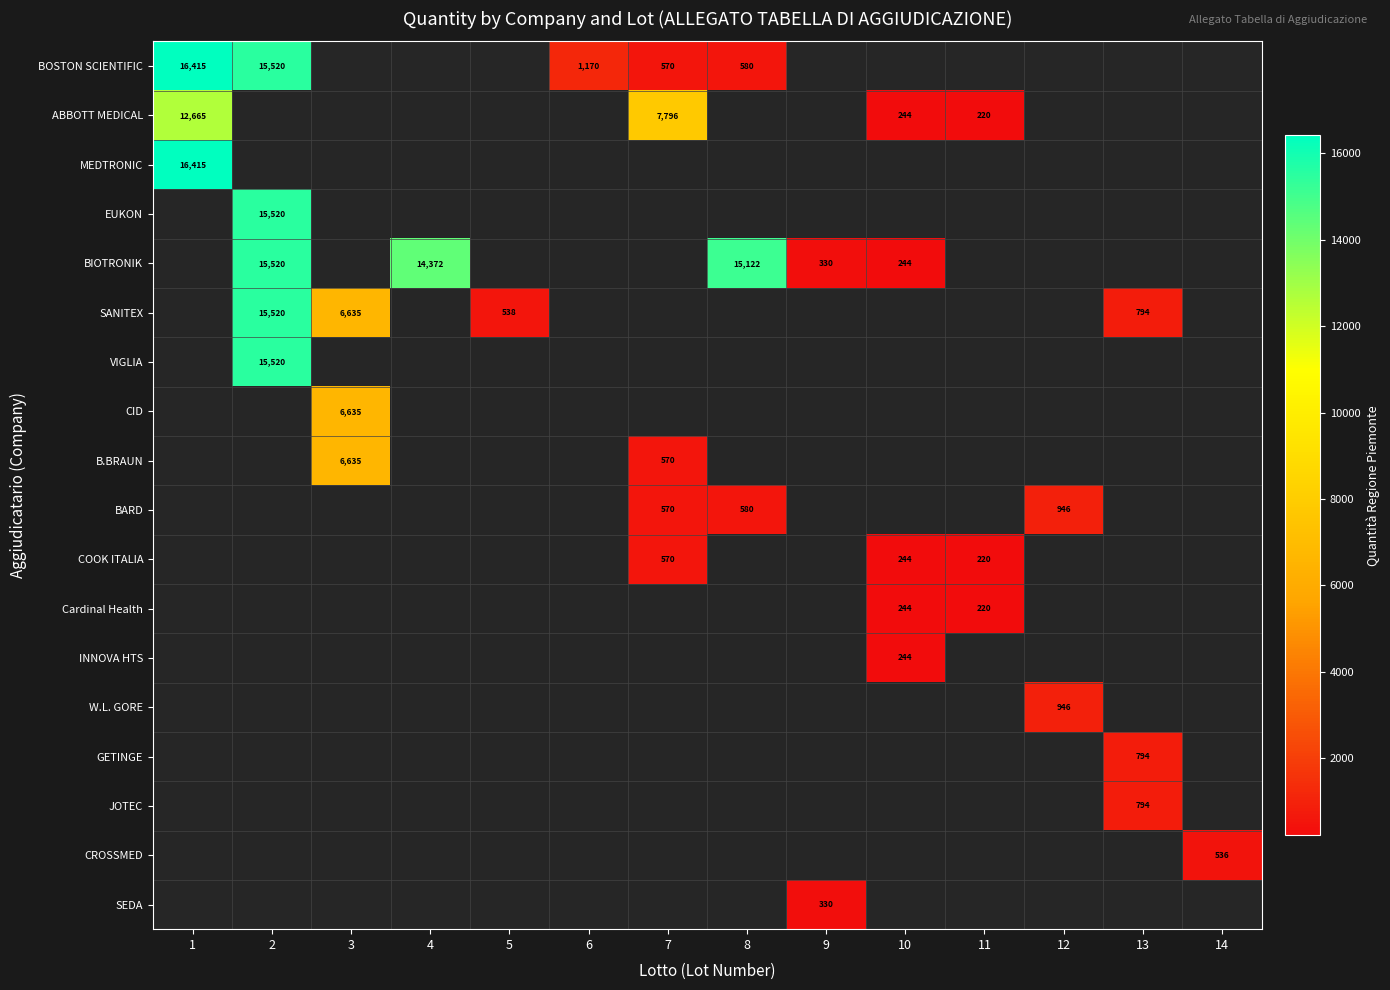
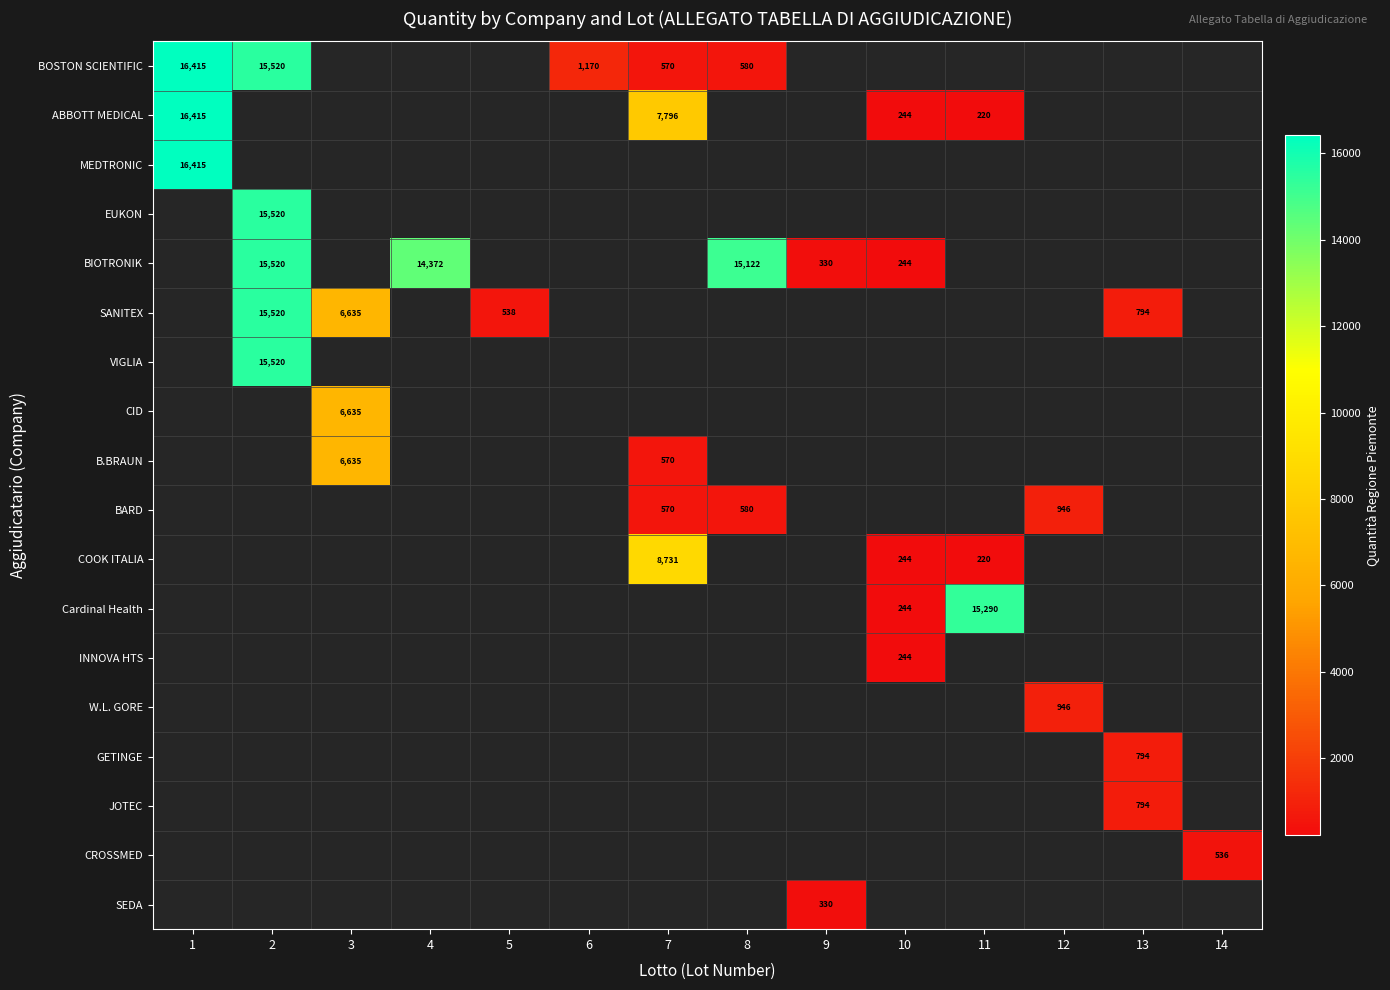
  {
    "BOSTON SCIENTIFIC": {
      "1": "16,415",
      "2": "15,520",
      "6": "1,170",
      "7": "570",
      "8": "580"
    },
    "ABBOTT MEDICAL": {
-     "1": "12,665",
+     "1": "16,415",
      "7": "7,796",
      "10": "244",
      "11": "220"
    },
    "MEDTRONIC": {
      "1": "16,415"
    },
    "EUKON": {
      "2": "15,520"
    },
    "BIOTRONIK": {
      "2": "15,520",
      "4": "14,372",
      "8": "15,122",
      "9": "330",
      "10": "244"
    },
    "SANITEX": {
      "2": "15,520",
      "3": "6,635",
      "5": "538",
      "13": "794"
    },
    "VIGLIA": {
      "2": "15,520"
    },
    "CID": {
      "3": "6,635"
    },
    "B.BRAUN": {
      "3": "6,635",
      "7": "570"
    },
    "BARD": {
      "7": "570",
      "8": "580",
      "12": "946"
    },
    "COOK ITALIA": {
-     "7": "570",
+     "7": "8,731",
      "10": "244",
      "11": "220"
    },
    "Cardinal Health": {
      "10": "244",
-     "11": "220"
+     "11": "15,290"
    },
    "INNOVA HTS": {
      "10": "244"
    },
    "W.L. GORE": {
      "12": "946"
    },
    "GETINGE": {
      "13": "794"
    },
    "JOTEC": {
      "13": "794"
    },
    "CROSSMED": {
      "14": "536"
    },
    "SEDA": {
      "9": "330"
    }
  }
